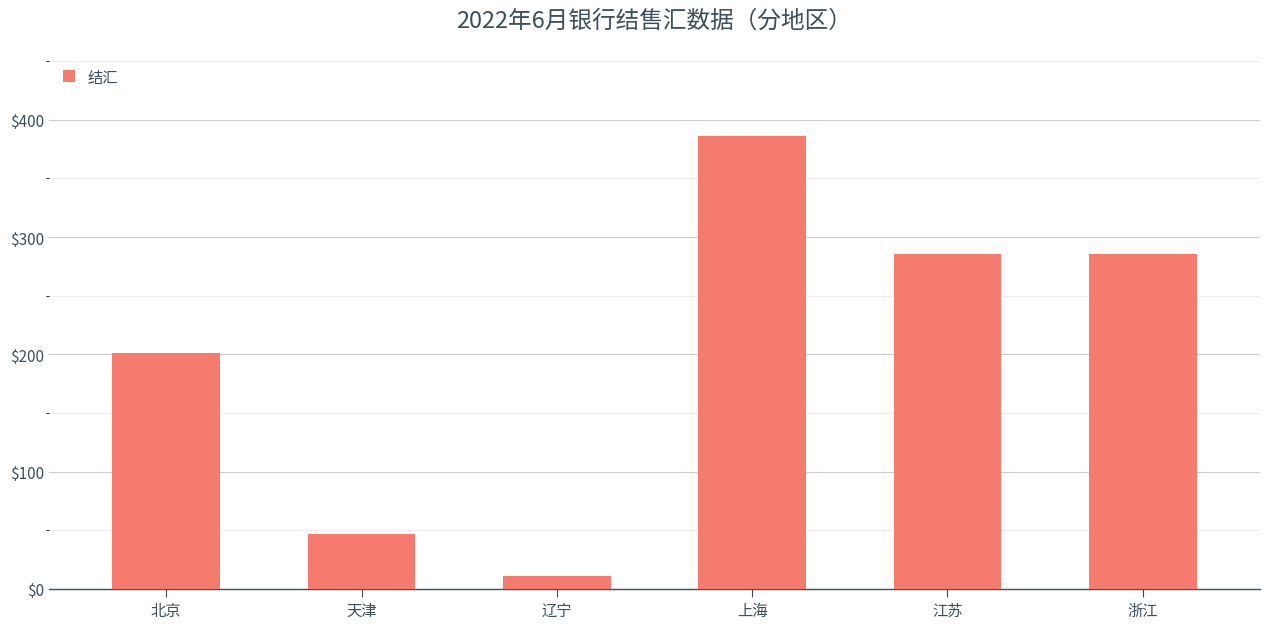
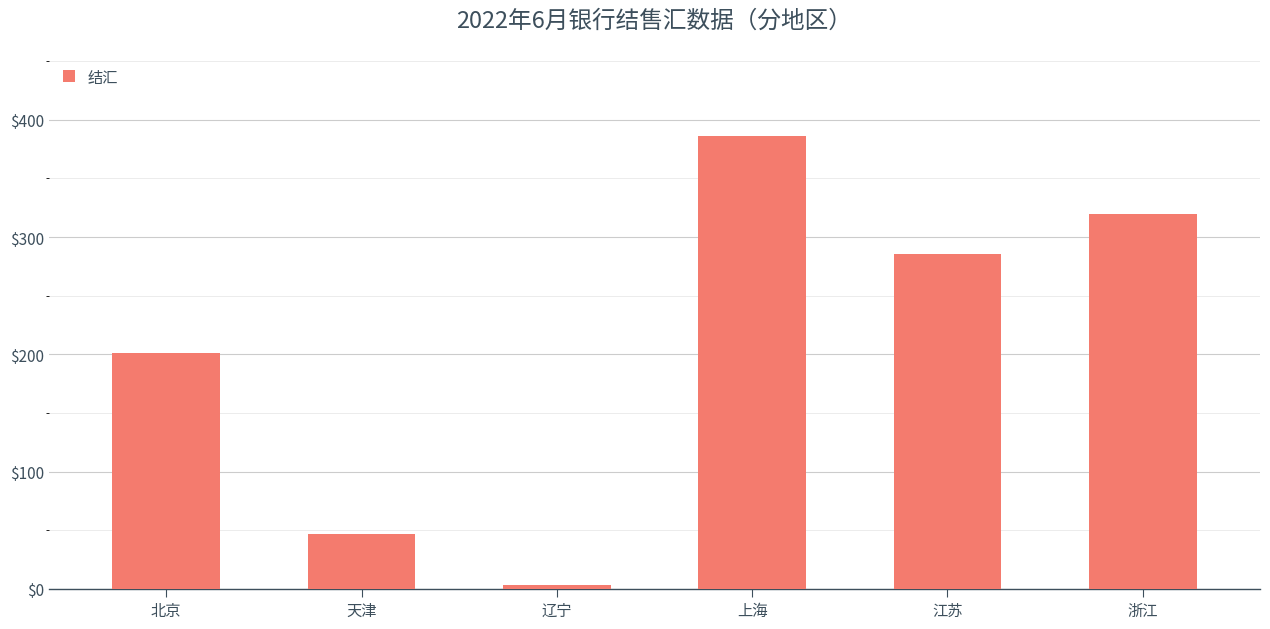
  {
    "北京": "$201",
    "天津": "$47",
-   "辽宁": "$11",
+   "辽宁": "$4",
    "上海": "$386",
    "江苏": "$286",
-   "浙江": "$286"
+   "浙江": "$320"
  }
